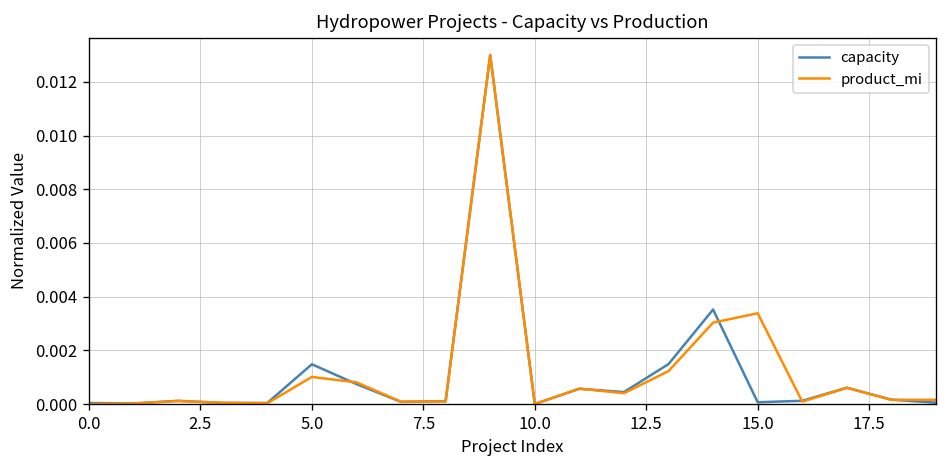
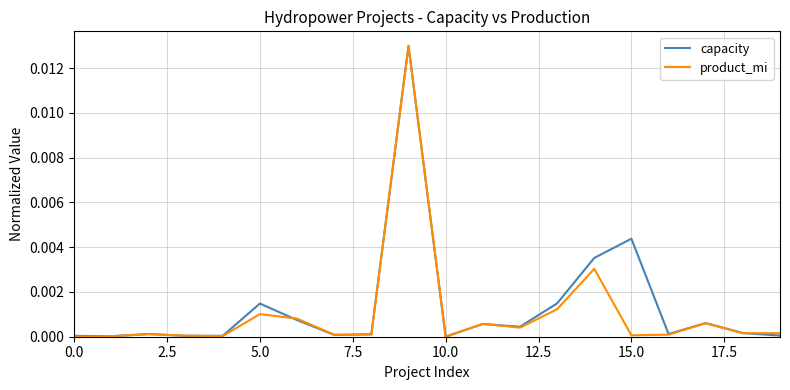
  {
    "capacity": {
      "5.0": 0.0015,
-     "15.0": 0.0001
+     "15.0": 0.0044
    },
    "product_mi": {
      "5.0": 0.0010,
-     "15.0": 0.0034
+     "15.0": 0.0001
    }
  }
